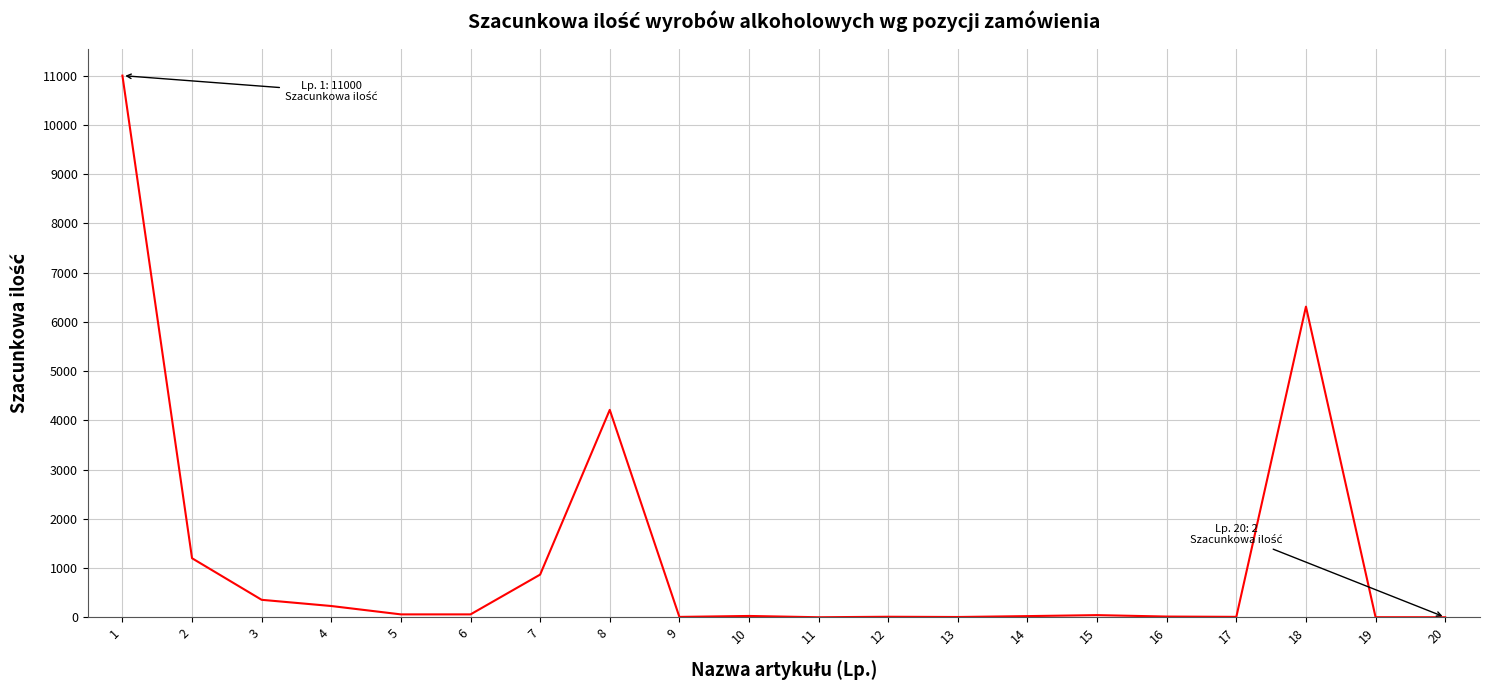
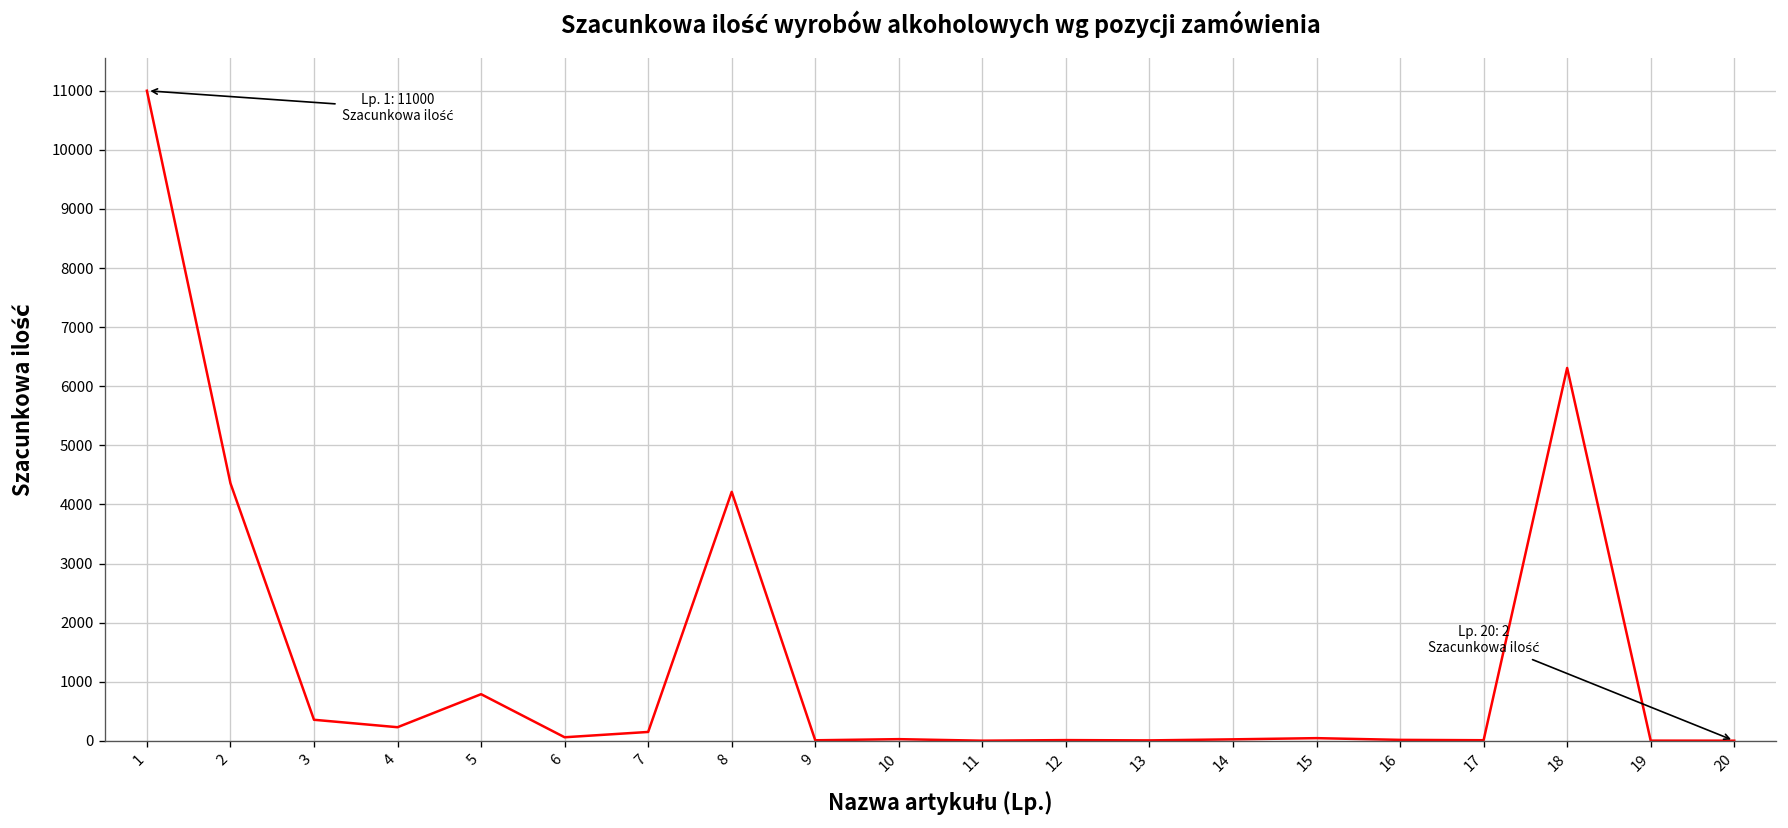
  {
-   "2": 1200,
+   "2": 4400,
    "3": 400,
    "4": 200,
-   "5": 100,
+   "5": 800,
    "6": 100,
-   "7": 900,
+   "7": 200,
    "8": 4200,
    "9": 0,
    "10": 0,
    "11": 0,
    "12": 0,
    "13": 0,
    "14": 0,
    "15": 0,
    "16": 0,
    "18": 6300,
    "20": 0
  }
